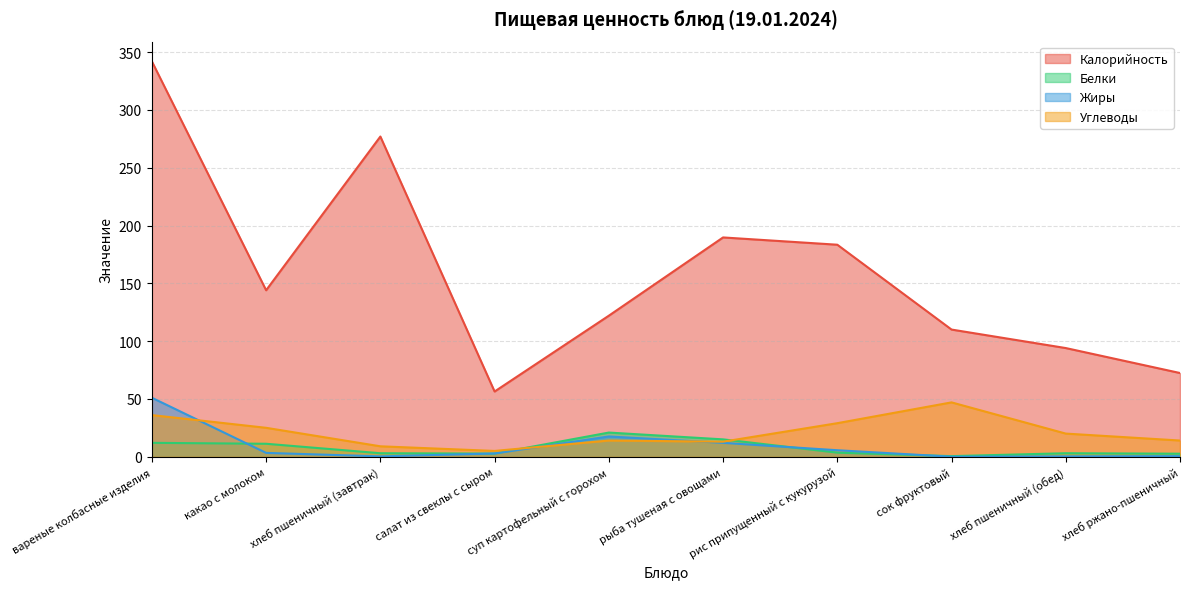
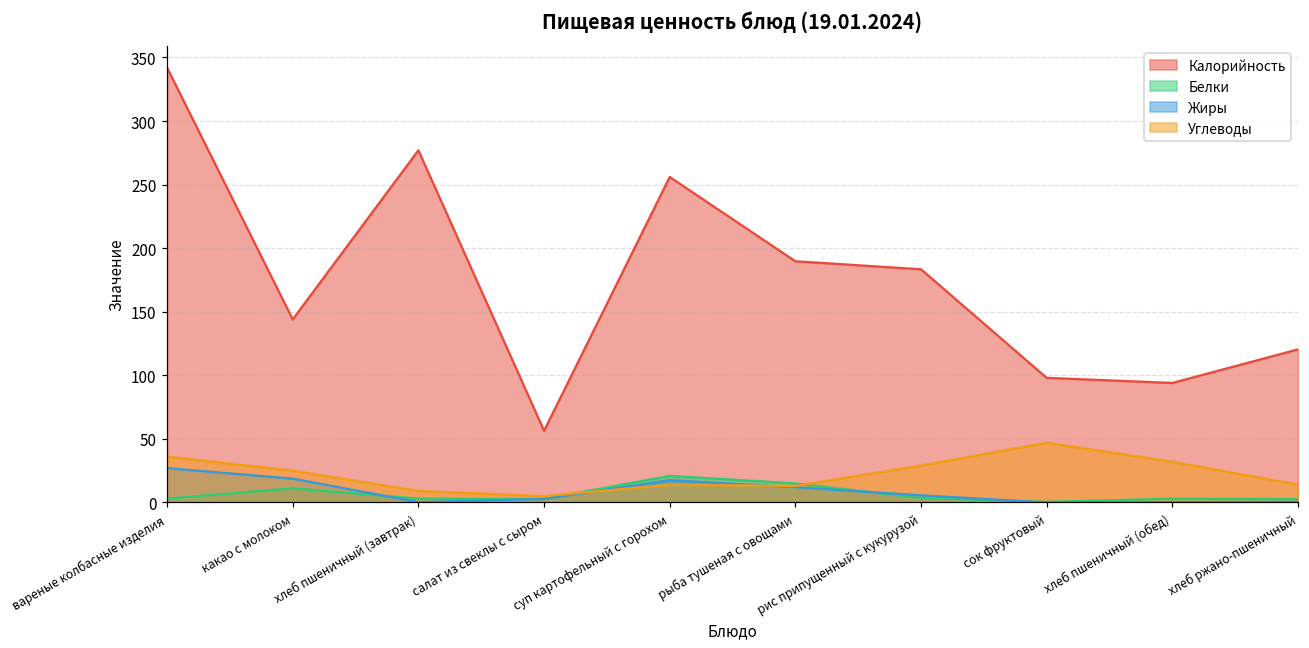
  {
    "Калорийность": {
      "вареные колбасные изделия": 342,
      "какао с молоком": 144,
      "хлеб пшеничный (завтрак)": 277,
      "салат из свеклы с сыром": 56,
-     "суп картофельный с горохом": 122,
+     "суп картофельный с горохом": 256,
      "рыба тушеная с овощами": 190,
      "рис припущенный с кукурузой": 183,
-     "сок фруктовый": 110,
+     "сок фруктовый": 98,
      "хлеб пшеничный (обед)": 94,
-     "хлеб ржано-пшеничный": 72
+     "хлеб ржано-пшеничный": 120
    },
    "Белки": {
-     "вареные колбасные изделия": 12,
+     "вареные колбасные изделия": 3,
      "какао с молоком": 11,
      "хлеб пшеничный (завтрак)": 3,
      "суп картофельный с горохом": 21,
      "хлеб пшеничный (обед)": 3
    },
    "Жиры": {
-     "вареные колбасные изделия": 51,
-     "какао с молоком": 3,
+     "вареные колбасные изделия": 27,
+     "какао с молоком": 19,
      "хлеб пшеничный (завтрак)": 0,
      "суп картофельный с горохом": 18,
      "хлеб пшеничный (обед)": 0
    },
    "Углеводы": {
      "вареные колбасные изделия": 36,
      "какао с молоком": 25,
      "хлеб пшеничный (завтрак)": 9,
      "салат из свеклы с сыром": 5,
      "суп картофельный с горохом": 14,
      "рис припущенный с кукурузой": 29,
      "сок фруктовый": 47,
-     "хлеб пшеничный (обед)": 20,
+     "хлеб пшеничный (обед)": 32,
      "хлеб ржано-пшеничный": 14
    }
  }
